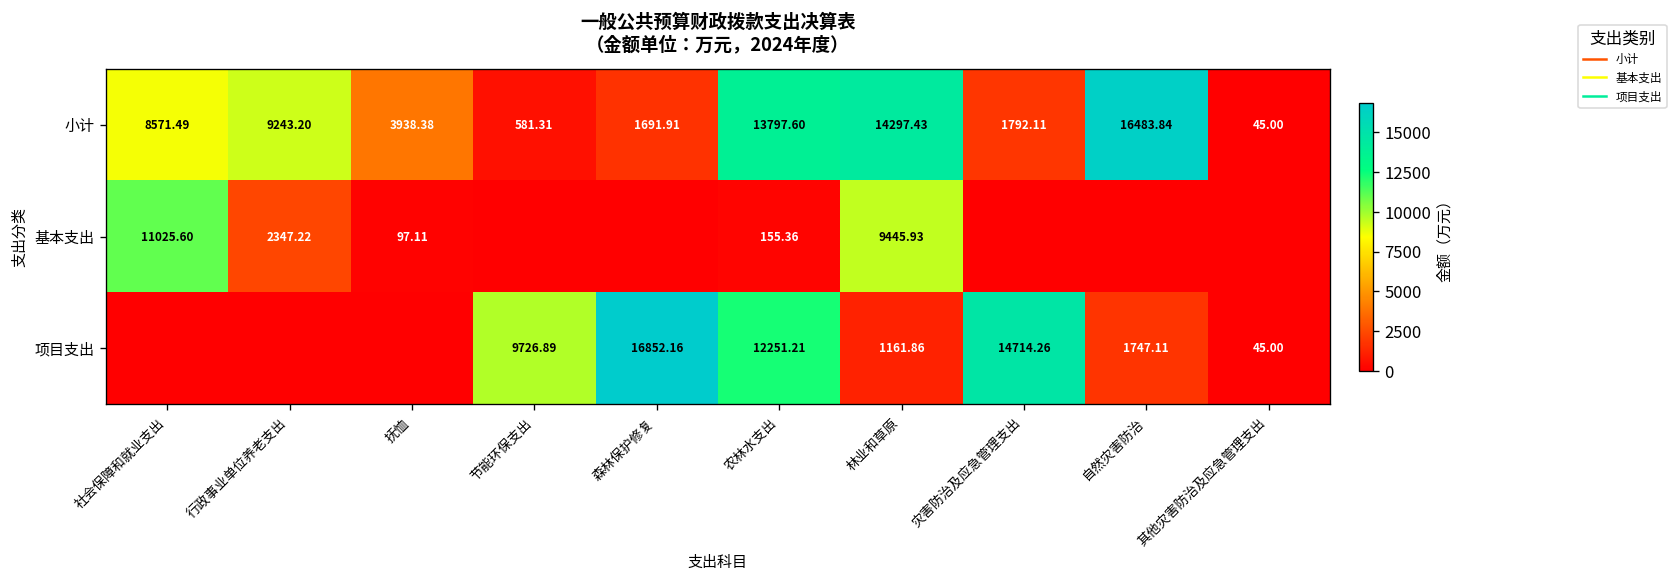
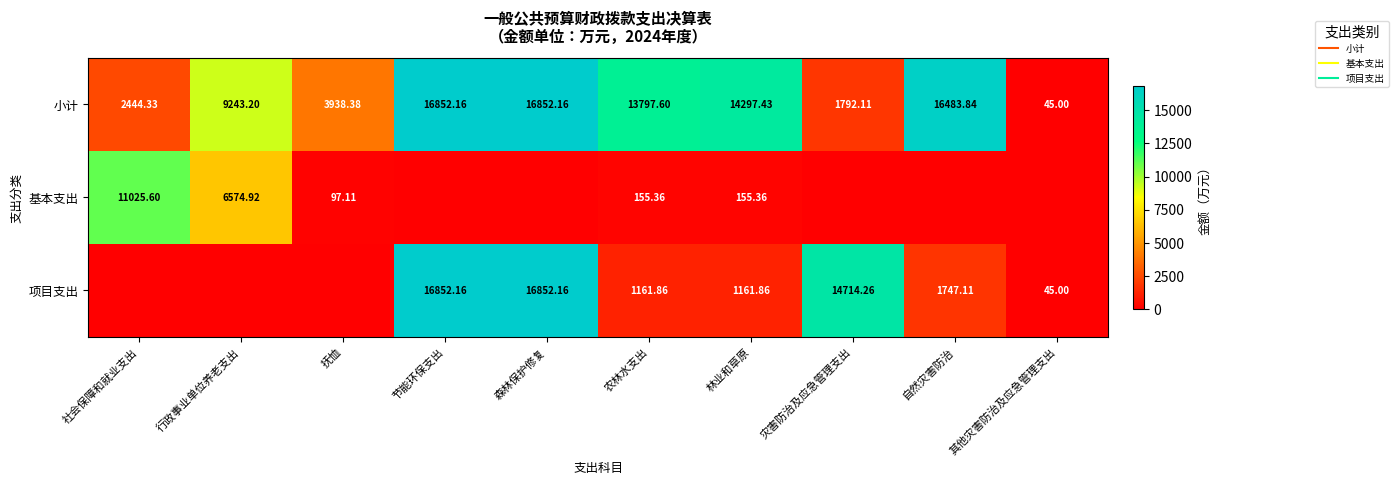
  {
    "小计": {
-     "社会保障和就业支出": 8571.49,
+     "社会保障和就业支出": 2444.33,
      "行政事业单位养老支出": 9243.20,
      "抚恤": 3938.38,
-     "节能环保支出": 581.31,
-     "森林保护修复": 1691.91,
+     "节能环保支出": 16852.16,
+     "森林保护修复": 16852.16,
      "农林水支出": 13797.60,
      "林业和草原": 14297.43,
      "灾害防治及应急管理支出": 1792.11,
      "自然灾害防治": 16483.84,
      "其他灾害防治及应急管理支出": 45.00
    },
    "基本支出": {
      "社会保障和就业支出": 11025.60,
-     "行政事业单位养老支出": 2347.22,
+     "行政事业单位养老支出": 6574.92,
      "抚恤": 97.11,
      "农林水支出": 155.36,
-     "林业和草原": 9445.93
+     "林业和草原": 155.36
    },
    "项目支出": {
-     "节能环保支出": 9726.89,
+     "节能环保支出": 16852.16,
      "森林保护修复": 16852.16,
-     "农林水支出": 12251.21,
+     "农林水支出": 1161.86,
      "林业和草原": 1161.86,
      "灾害防治及应急管理支出": 14714.26,
      "自然灾害防治": 1747.11,
      "其他灾害防治及应急管理支出": 45.00
    }
  }
